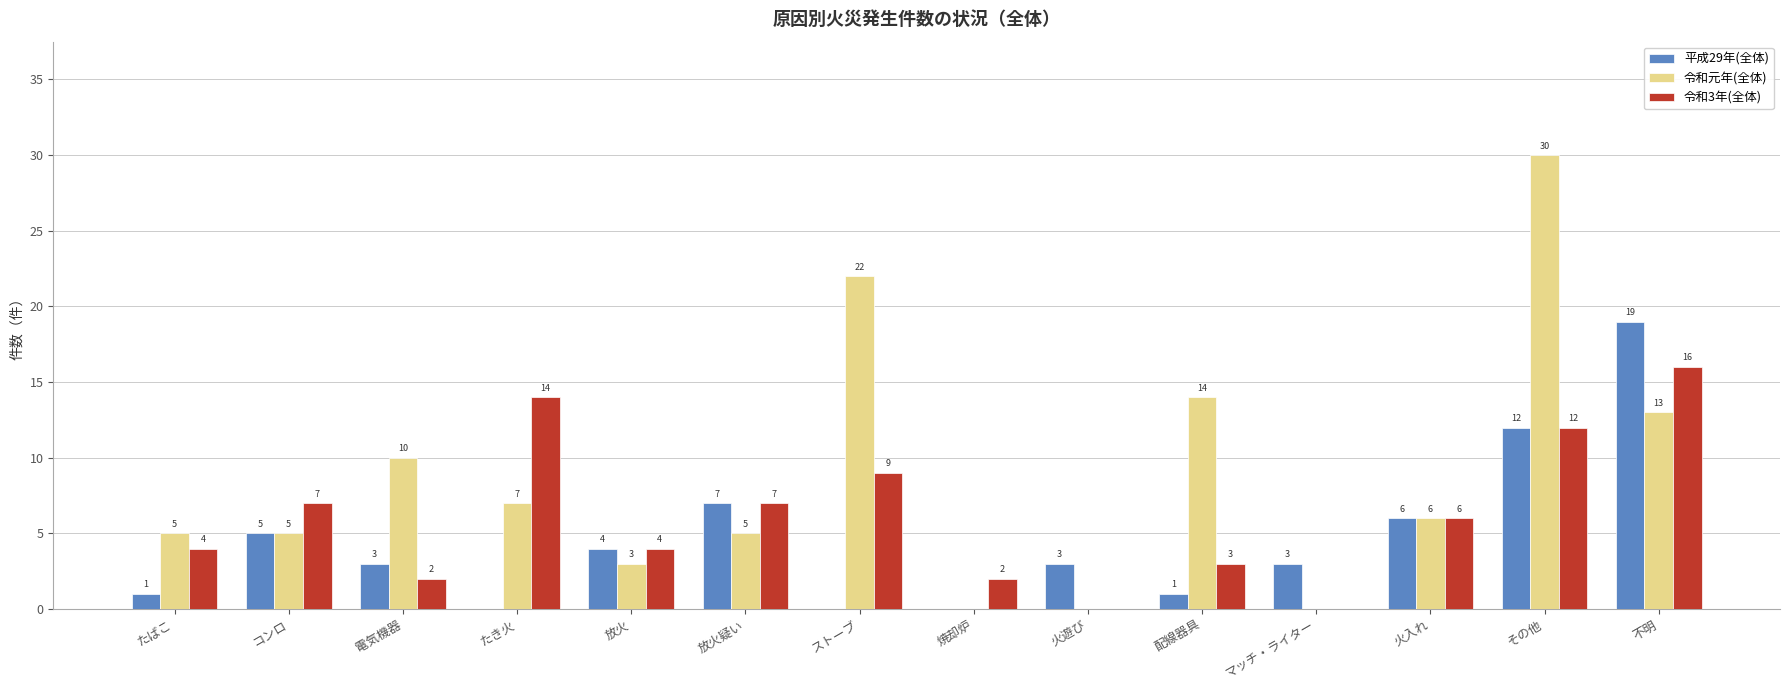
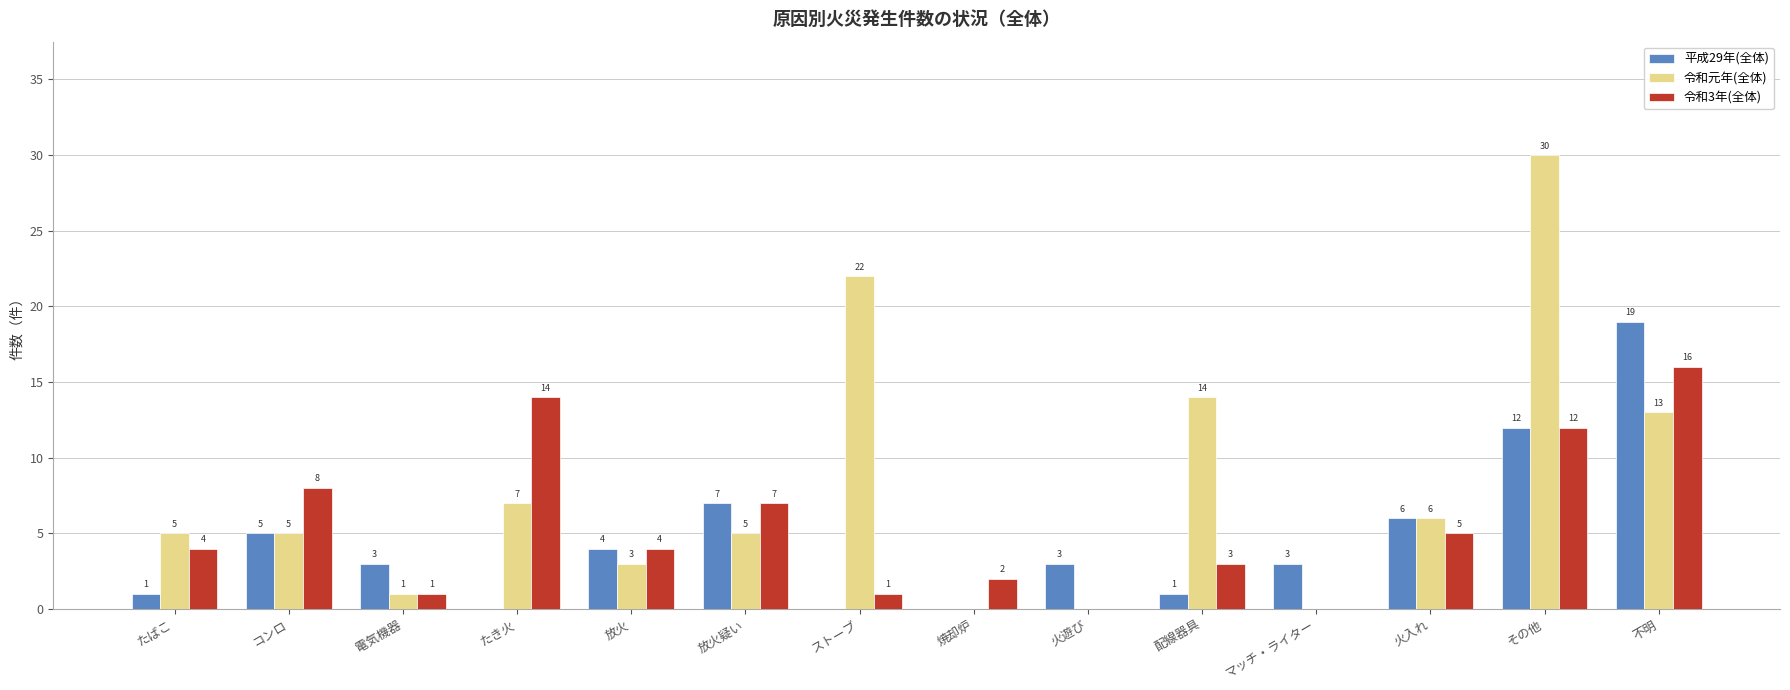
  {
    "平成29年(全体)": {
      "たばこ": 1,
      "コンロ": 5,
      "電気機器": 3,
      "放火": 4,
      "放火疑い": 7,
      "火遊び": 3,
      "配線器具": 1,
      "マッチ・ライター": 3,
      "火入れ": 6,
      "その他": 12,
      "不明": 19
    },
    "令和元年(全体)": {
      "たばこ": 5,
      "コンロ": 5,
-     "電気機器": 10,
+     "電気機器": 1,
      "たき火": 7,
      "放火": 3,
      "放火疑い": 5,
      "ストーブ": 22,
      "配線器具": 14,
      "火入れ": 6,
      "その他": 30,
      "不明": 13
    },
    "令和3年(全体)": {
      "たばこ": 4,
-     "コンロ": 7,
-     "電気機器": 2,
+     "コンロ": 8,
+     "電気機器": 1,
      "たき火": 14,
      "放火": 4,
      "放火疑い": 7,
-     "ストーブ": 9,
+     "ストーブ": 1,
      "焼却炉": 2,
      "配線器具": 3,
-     "火入れ": 6,
+     "火入れ": 5,
      "その他": 12,
      "不明": 16
    }
  }
